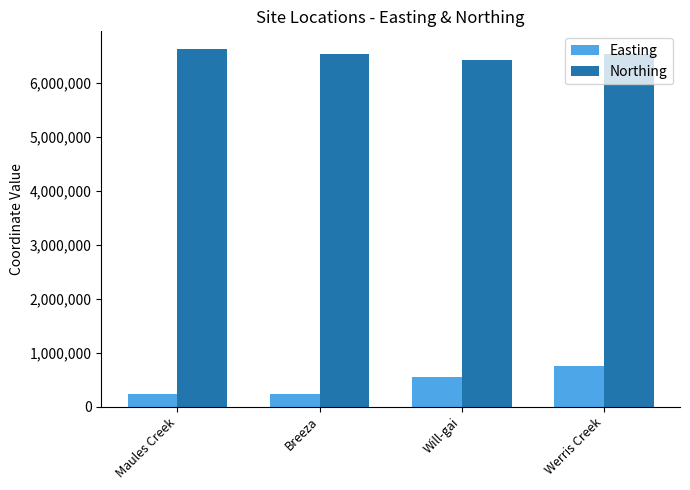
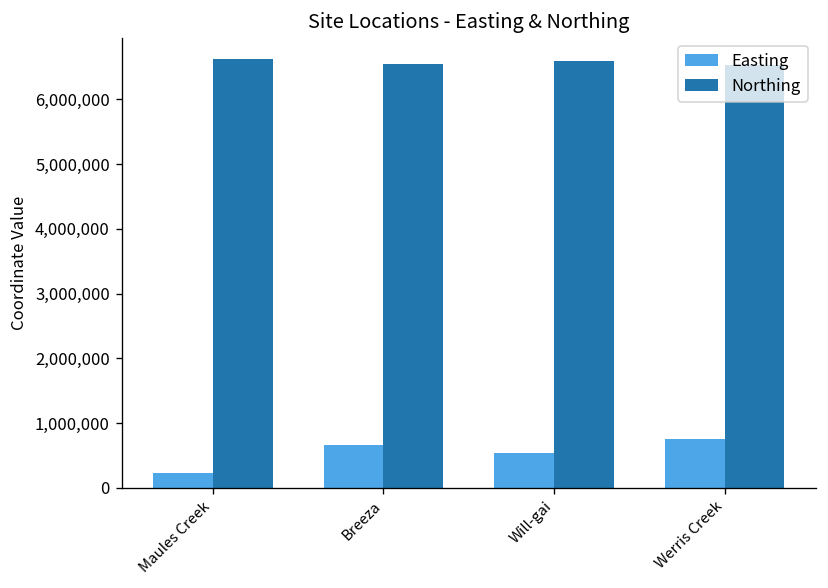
  {
    "Easting": {
      "Maules Creek": "200,000",
-     "Breeza": "200,000",
+     "Breeza": "700,000",
      "Will-gai": "500,000",
      "Werris Creek": "700,000"
    },
    "Northing": {
      "Maules Creek": "6,600,000",
      "Breeza": "6,500,000",
-     "Will-gai": "6,400,000"
+     "Will-gai": "6,600,000"
    }
  }
